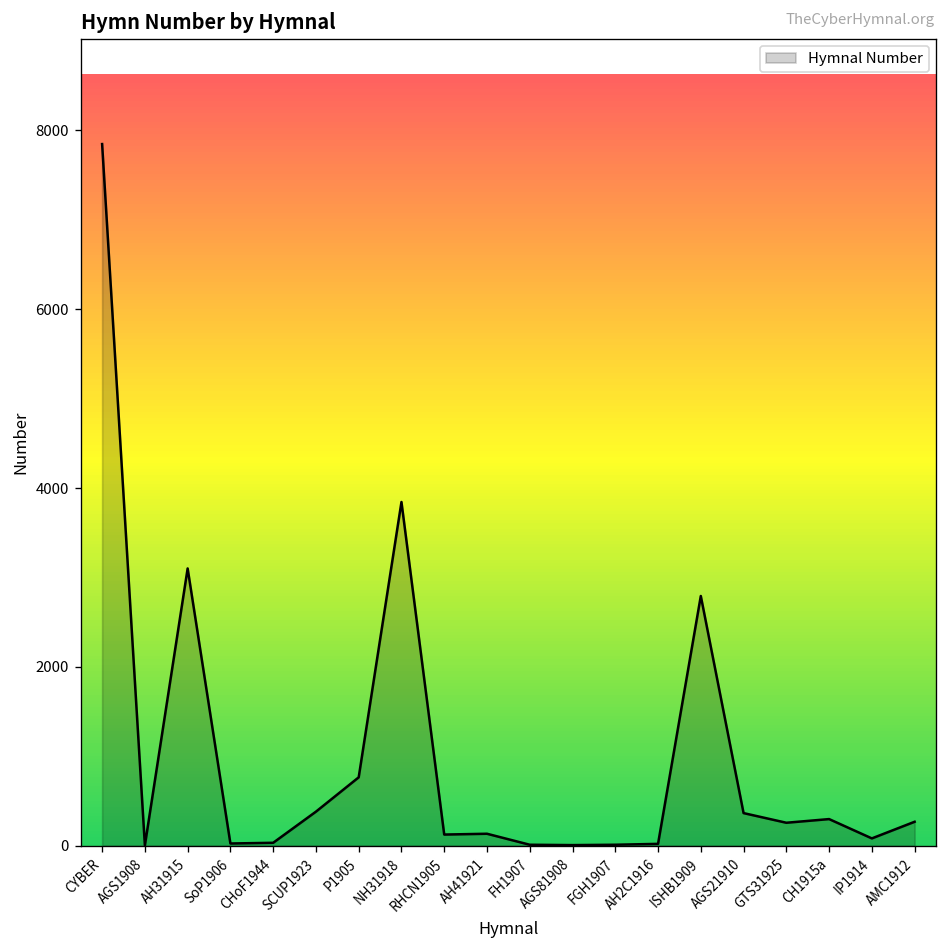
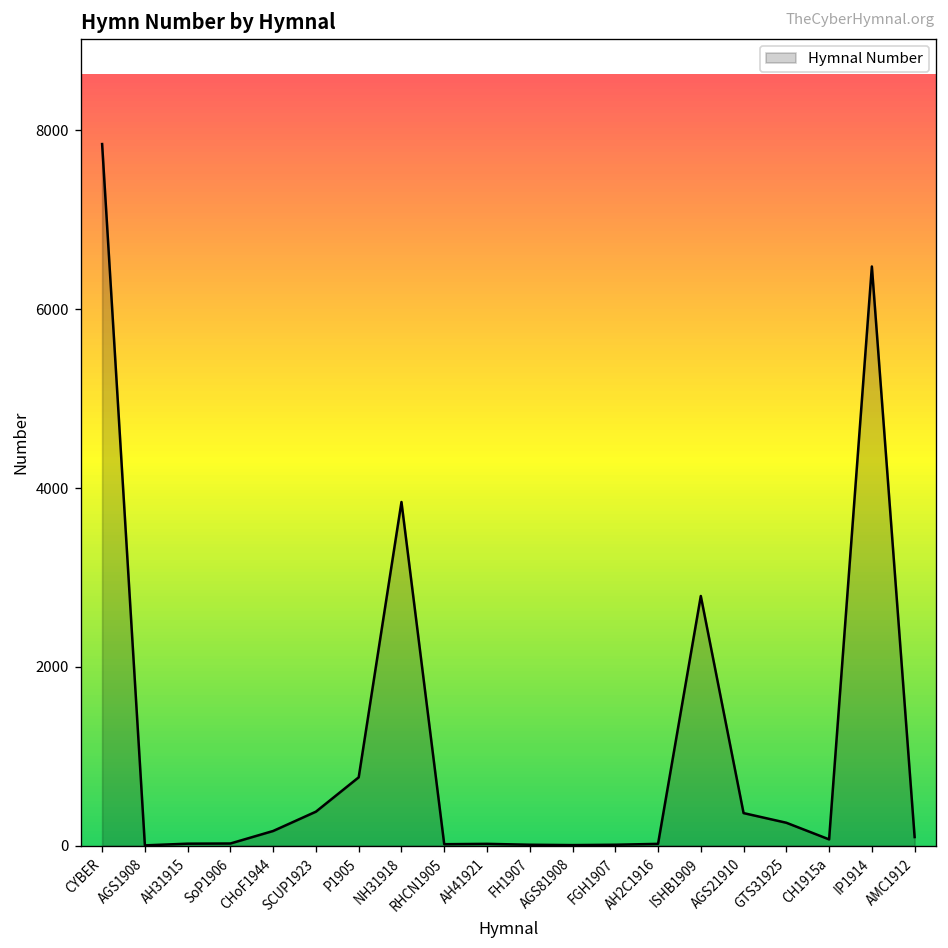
  {
    "CYBER": 7800,
    "AGS1908": 0,
-   "AH31915": 3100,
+   "AH31915": 0,
    "SoP1906": 0,
-   "CHoF1944": 0,
+   "CHoF1944": 200,
    "SCUP1923": 400,
    "P1905": 800,
    "NH31918": 3800,
-   "RHCN1905": 100,
-   "AH41921": 100,
+   "RHCN1905": 0,
+   "AH41921": 0,
    "FH1907": 0,
    "AGS81908": 0,
    "FGH1907": 0,
    "AH2C1916": 0,
    "ISHB1909": 2800,
    "AGS21910": 400,
    "GTS31925": 300,
-   "CH1915a": 300,
-   "IP1914": 100,
-   "AMC1912": 300
+   "CH1915a": 100,
+   "IP1914": 6500,
+   "AMC1912": 100
  }
